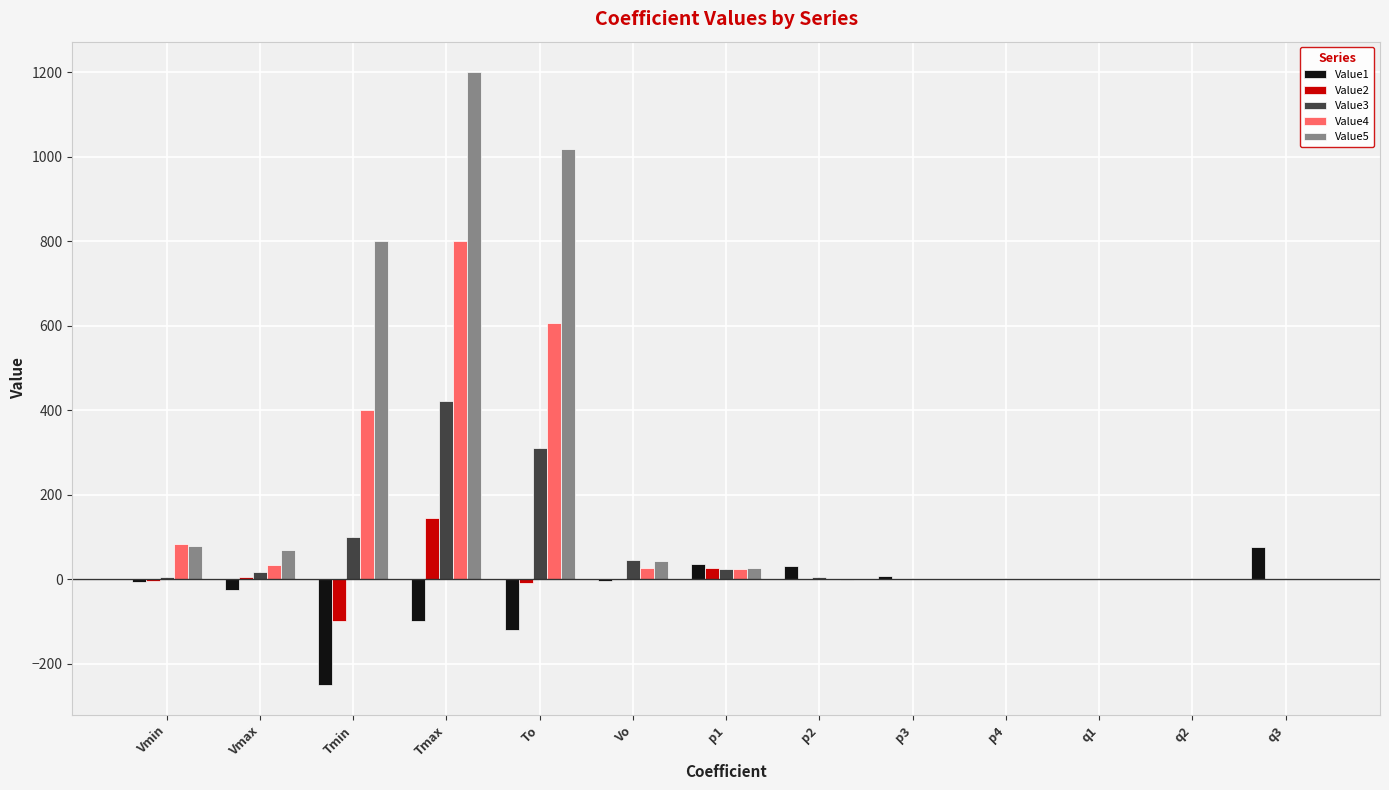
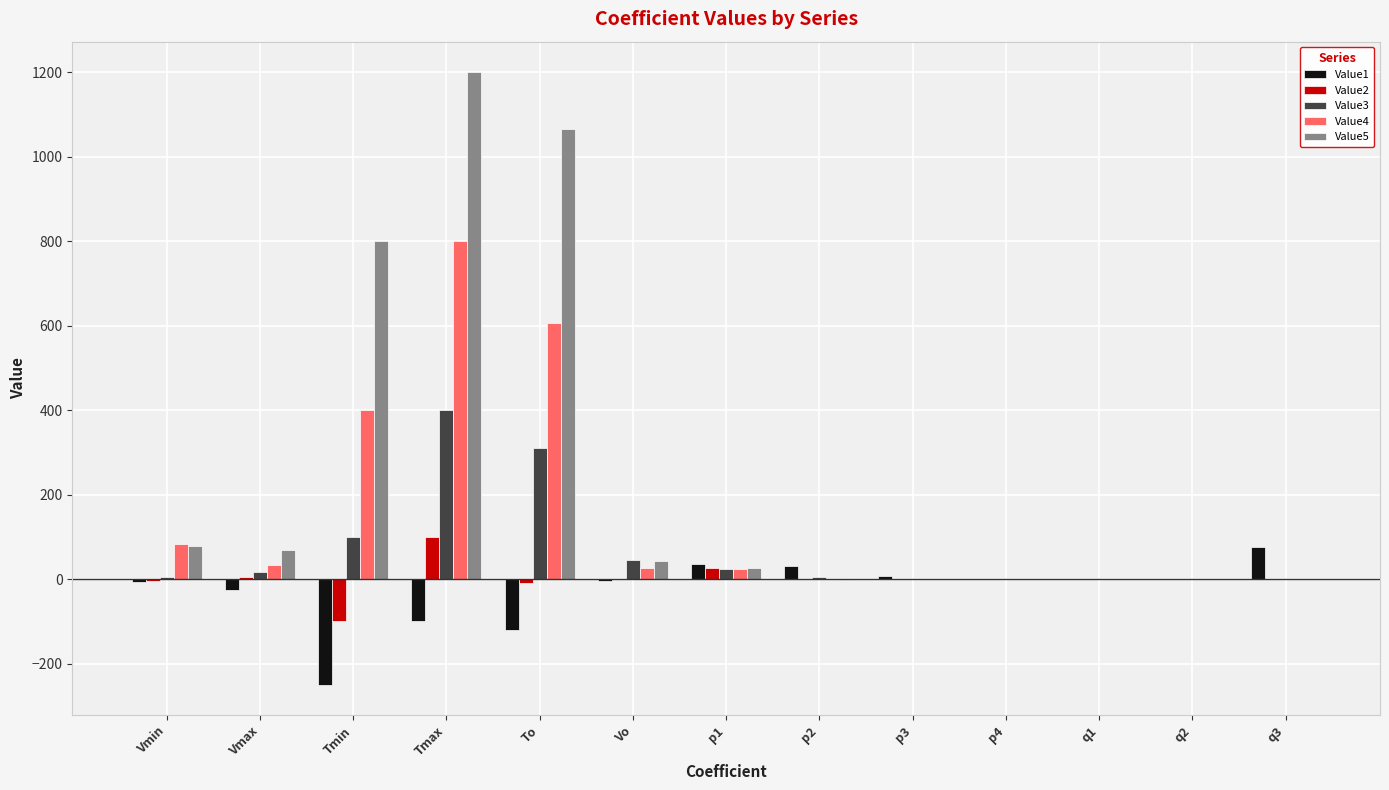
  {
    "Value1": {
      "Vmin": -10,
      "Vmax": -30,
      "Tmin": -250,
      "Tmax": -100,
      "To": -120,
      "p1": 40,
      "p2": 30,
      "p3": 10,
      "q3": 80
    },
    "Value2": {
      "Tmin": -100,
-     "Tmax": 140,
+     "Tmax": 100,
      "To": -10,
      "p1": 30
    },
    "Value3": {
      "Vmax": 20,
      "Tmin": 100,
-     "Tmax": 420,
+     "Tmax": 400,
      "To": 310,
      "Vo": 40,
      "p1": 20
    },
    "Value4": {
      "Vmin": 80,
      "Vmax": 30,
      "Tmin": 400,
      "Tmax": 800,
      "To": 610,
      "Vo": 30,
      "p1": 20
    },
    "Value5": {
      "Vmin": 80,
      "Vmax": 70,
      "Tmin": 800,
      "Tmax": 1200,
-     "To": 1020,
+     "To": 1060,
      "Vo": 40,
      "p1": 30,
      "q3": 0
    }
  }
